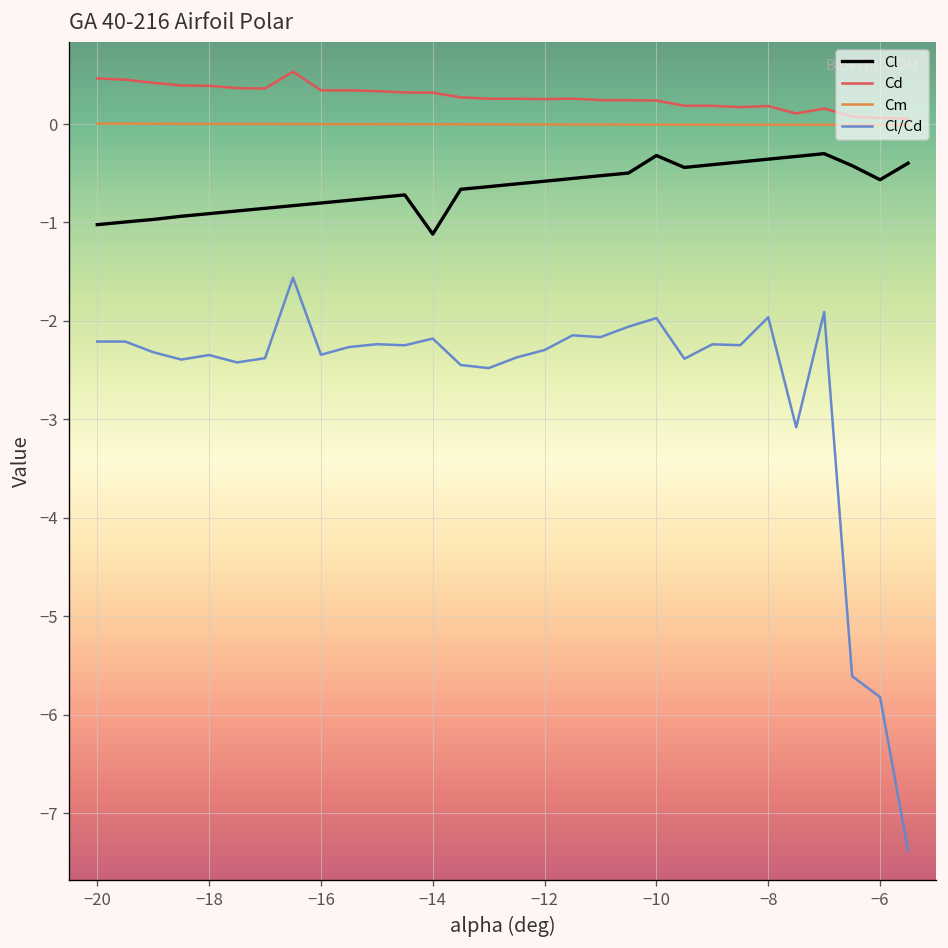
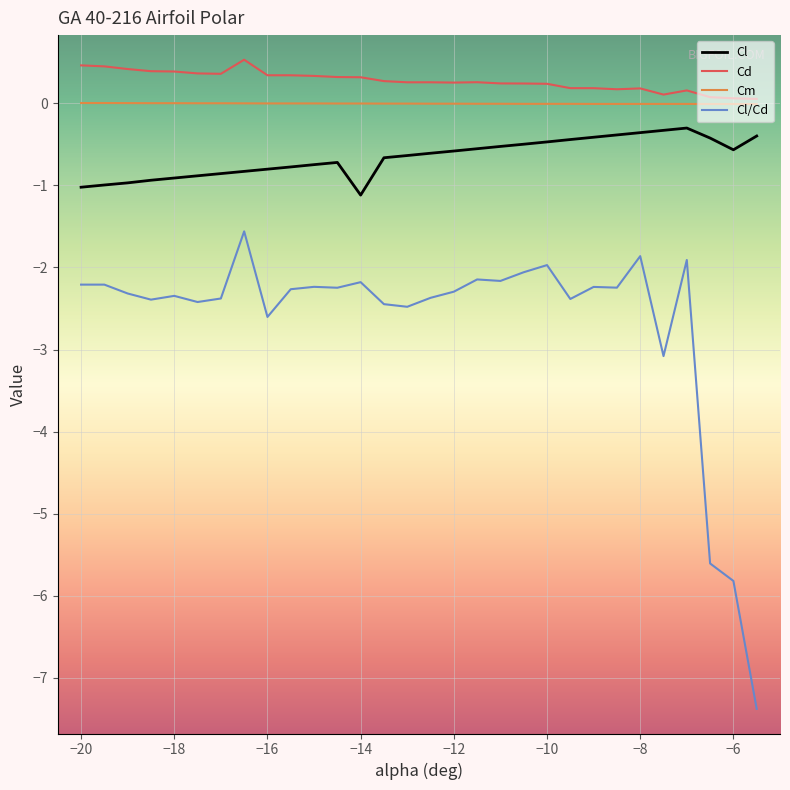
  {
    "Cl": {
      "−20": -1.0,
      "−18": -0.9,
      "−16": -0.8,
      "−14": -1.1,
      "−12": -0.6,
-     "−10": -0.3,
+     "−10": -0.5,
      "−8": -0.4,
      "−6": -0.6
    },
    "Cl/Cd": {
      "−20": -2.2,
      "−18": -2.3,
-     "−16": -2.3,
+     "−16": -2.6,
      "−14": -2.2,
      "−12": -2.3,
      "−10": -2.0,
-     "−8": -2.0,
+     "−8": -1.9,
      "−6": -5.8
    }
  }
